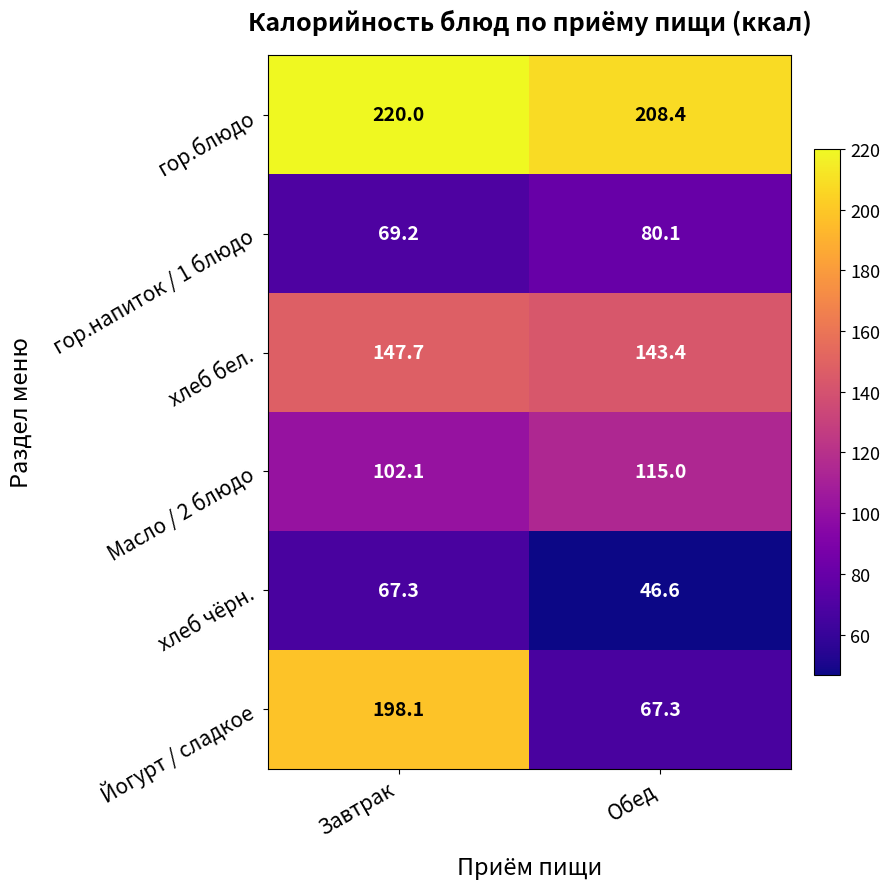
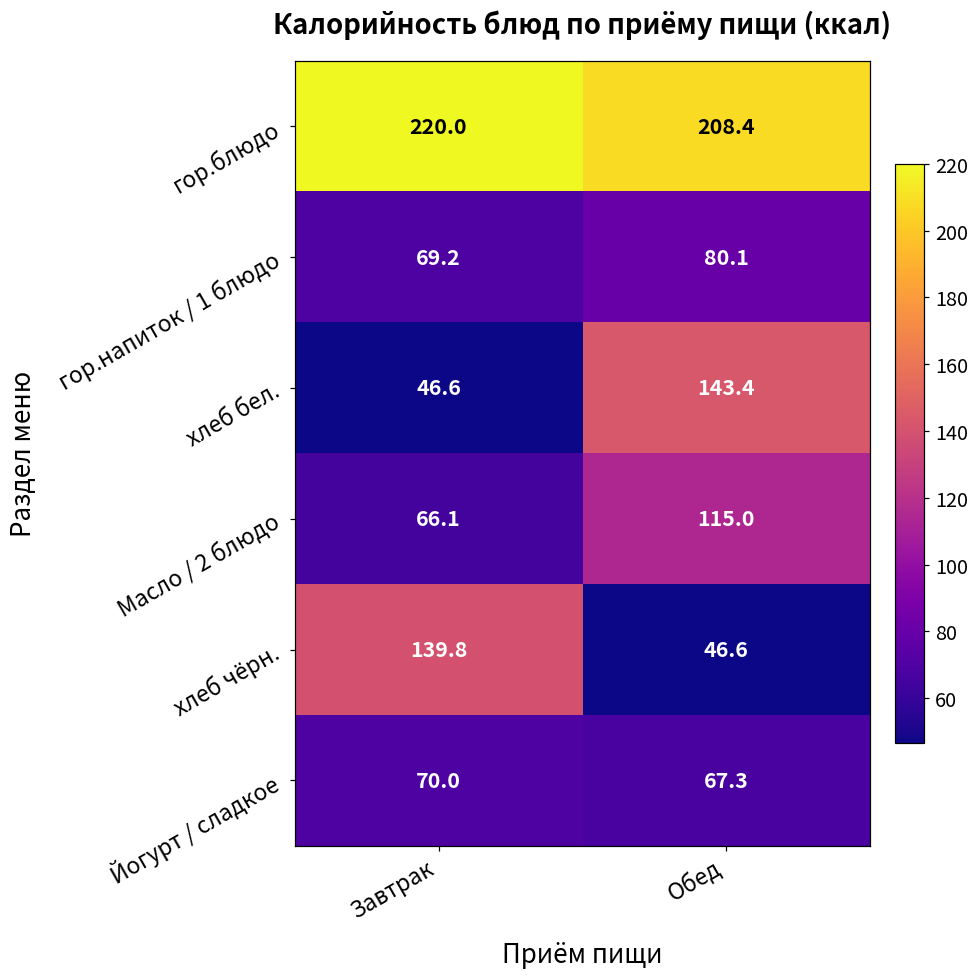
  {
    "гор.блюдо": {
      "Завтрак": 220.0,
      "Обед": 208.4
    },
    "гор.напиток / 1 блюдо": {
      "Завтрак": 69.2,
      "Обед": 80.1
    },
    "хлеб бел.": {
-     "Завтрак": 147.7,
+     "Завтрак": 46.6,
      "Обед": 143.4
    },
    "Масло / 2 блюдо": {
-     "Завтрак": 102.1,
+     "Завтрак": 66.1,
      "Обед": 115.0
    },
    "хлеб чёрн.": {
-     "Завтрак": 67.3,
+     "Завтрак": 139.8,
      "Обед": 46.6
    },
    "Йогурт / сладкое": {
-     "Завтрак": 198.1,
+     "Завтрак": 70.0,
      "Обед": 67.3
    }
  }
